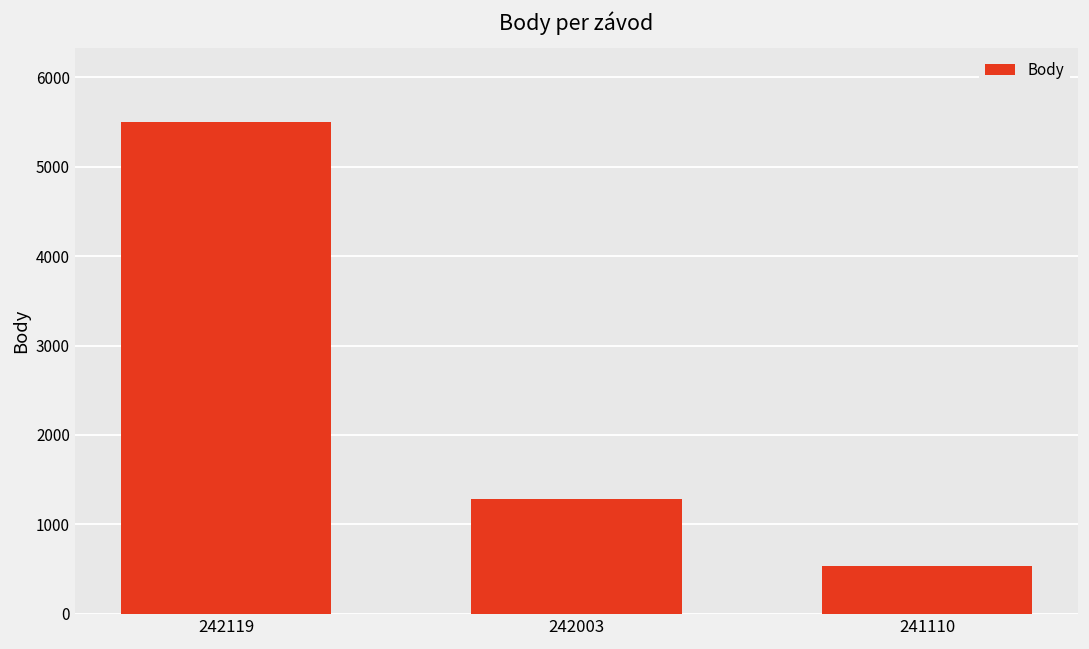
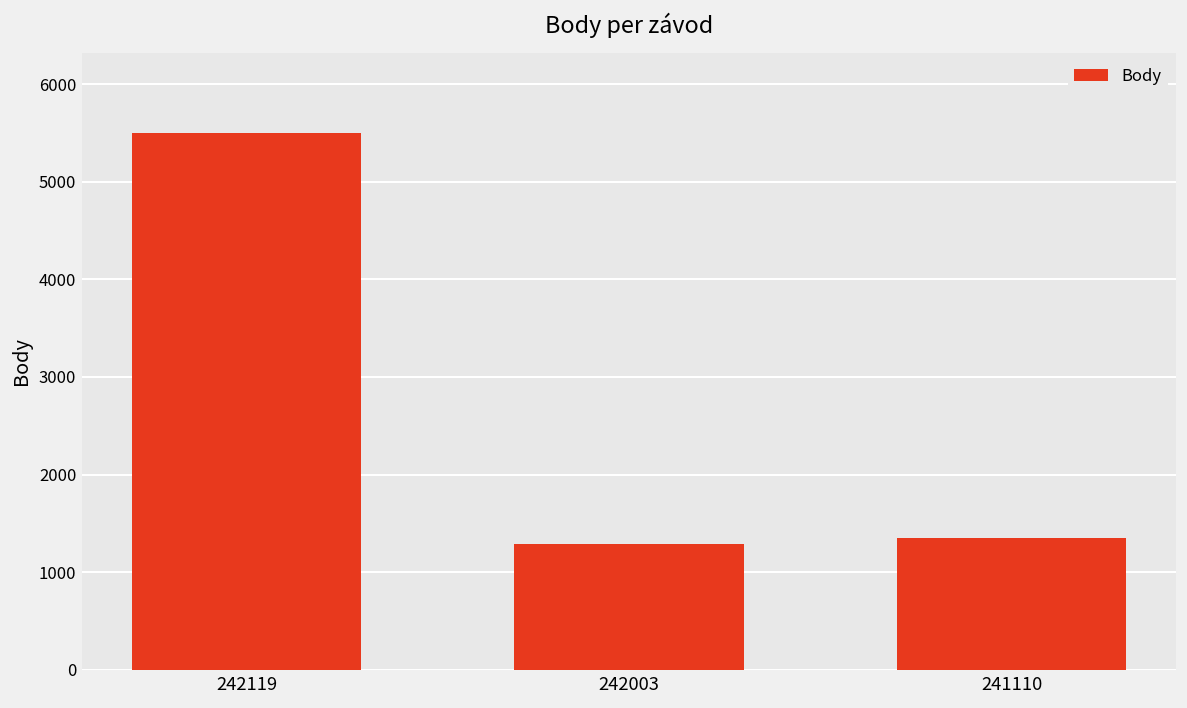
  {
    "242119": 5500,
    "242003": 1300,
-   "241110": 500
+   "241110": 1300
  }
